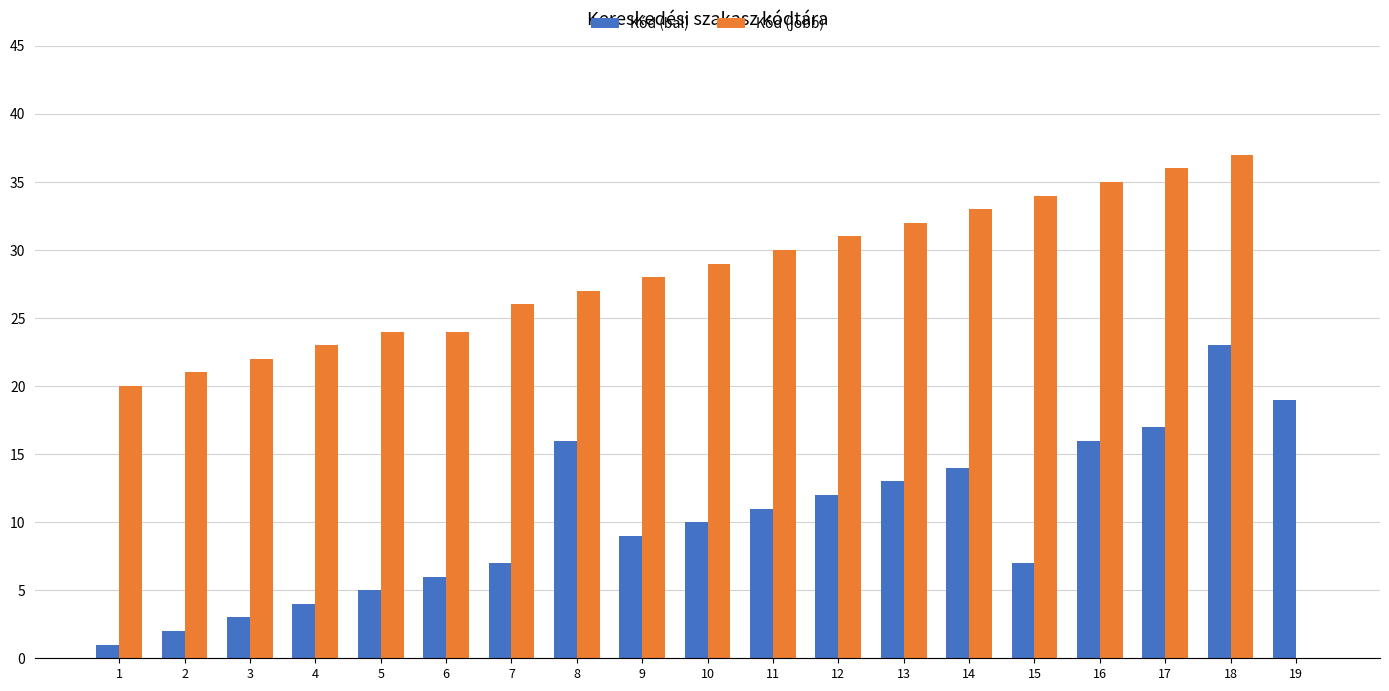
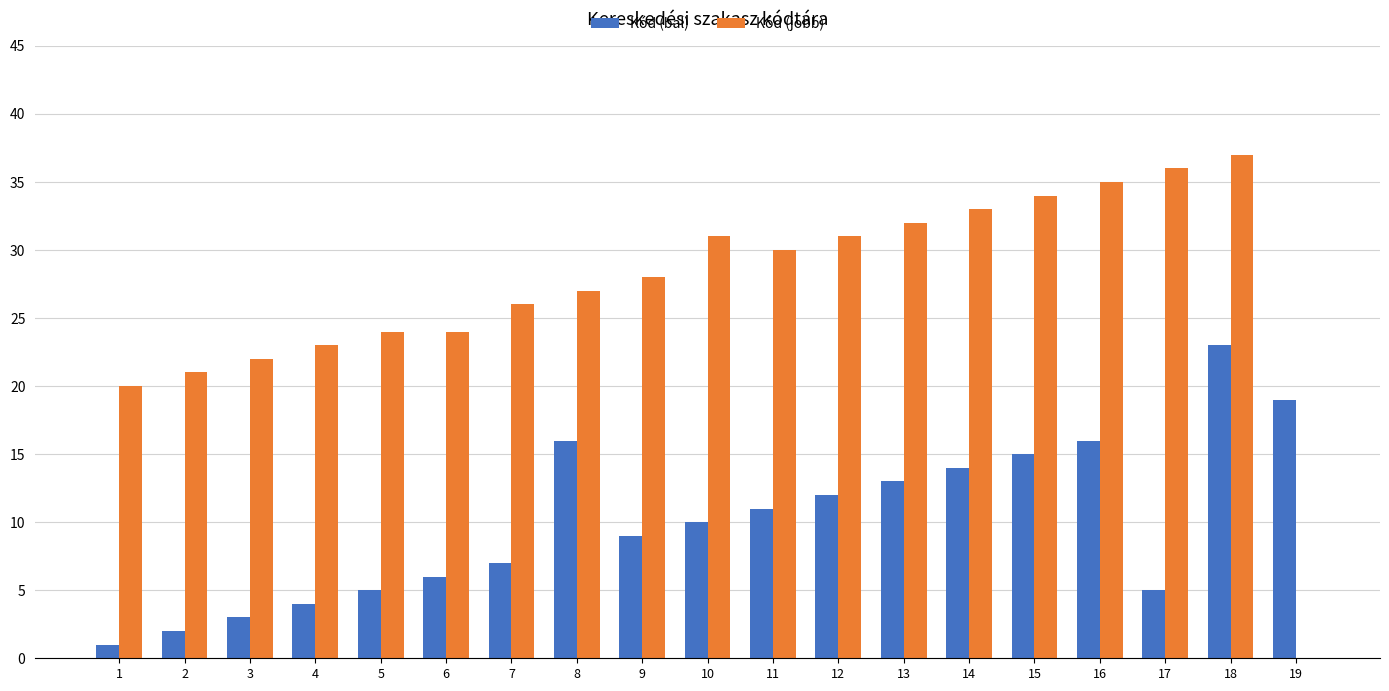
  {
    "Kód (bal)": {
      "1": 1,
      "2": 2,
      "3": 3,
      "4": 4,
      "5": 5,
      "6": 6,
      "7": 7,
      "8": 16,
      "9": 9,
      "10": 10,
      "11": 11,
      "12": 12,
      "13": 13,
      "14": 14,
-     "15": 7,
+     "15": 15,
      "16": 16,
-     "17": 17,
+     "17": 5,
      "18": 23,
      "19": 19
    },
    "Kód (jobb)": {
      "1": 20,
      "2": 21,
      "3": 22,
      "4": 23,
      "5": 24,
      "6": 24,
      "7": 26,
      "8": 27,
      "9": 28,
-     "10": 29,
+     "10": 31,
      "11": 30,
      "12": 31,
      "13": 32,
      "14": 33,
      "15": 34,
      "16": 35,
      "17": 36,
      "18": 37,
      "19": 0
    }
  }
